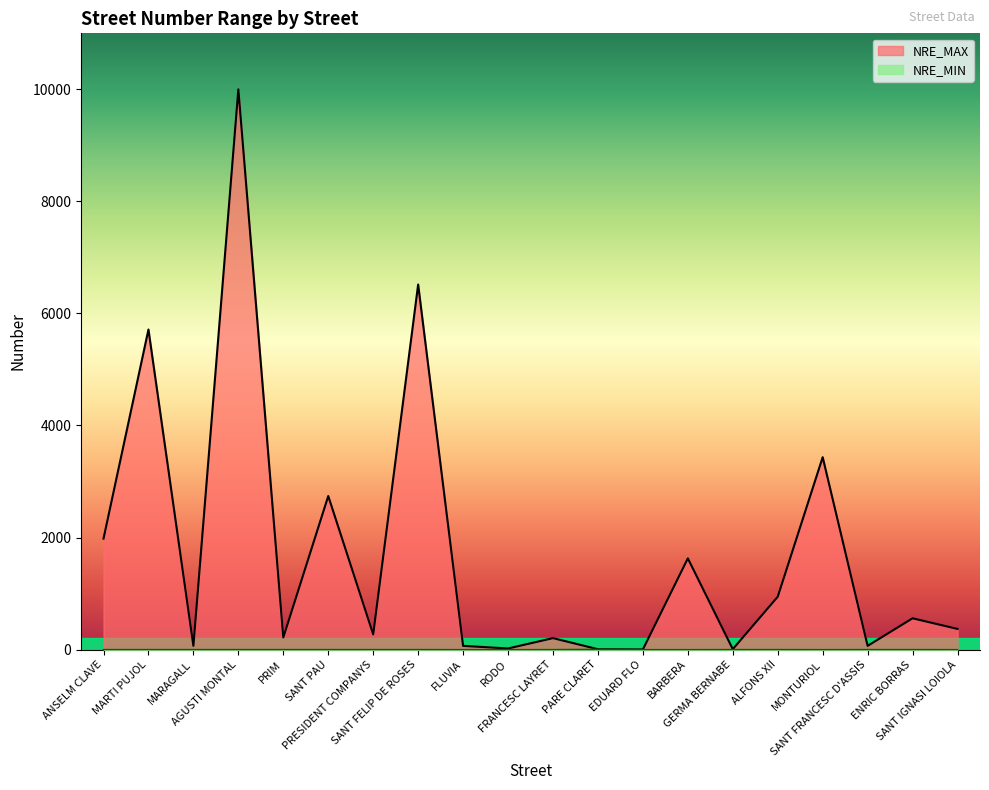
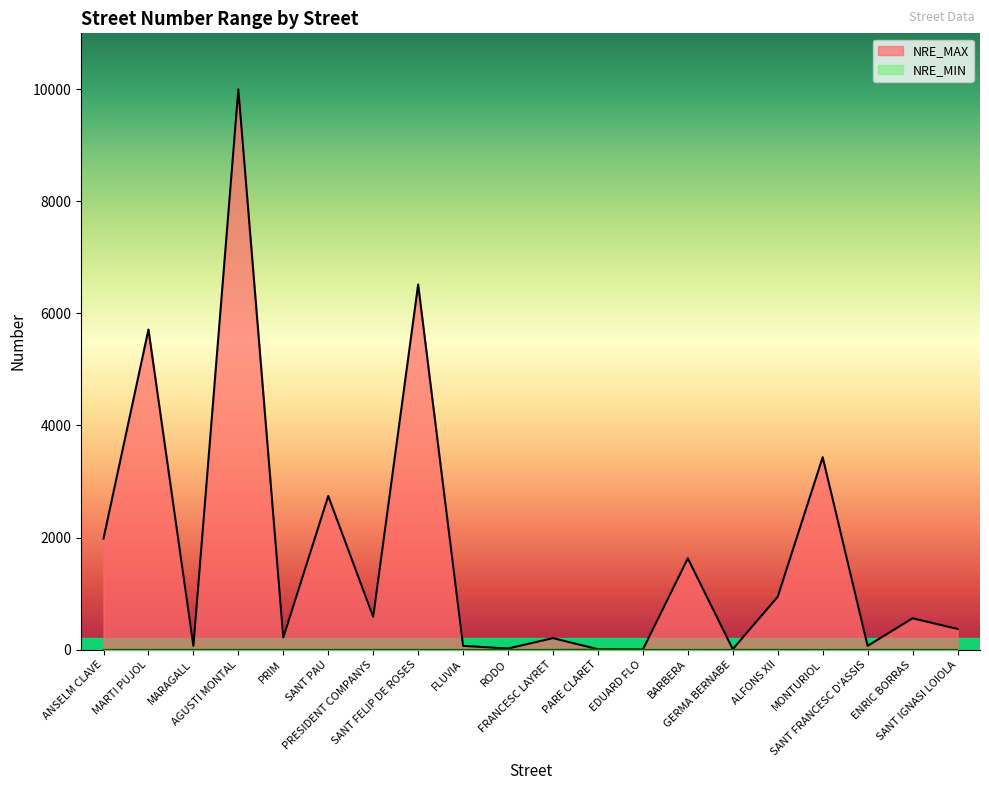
  {
    "NRE_MAX": {
      "ANSELM CLAVE": 2000,
      "MARTI PUJOL": 5700,
      "AGUSTI MONTAL": 10000,
      "PRIM": 200,
      "SANT PAU": 2700,
-     "PRESIDENT COMPANYS": 300,
+     "PRESIDENT COMPANYS": 600,
      "SANT FELIP DE ROSES": 6500,
      "FRANCESC LAYRET": 200,
      "BARBERA": 1600,
      "ALFONS XII": 900,
      "MONTURIOL": 3400,
      "ENRIC BORRAS": 600,
      "SANT IGNASI LOIOLA": 400
    }
  }
